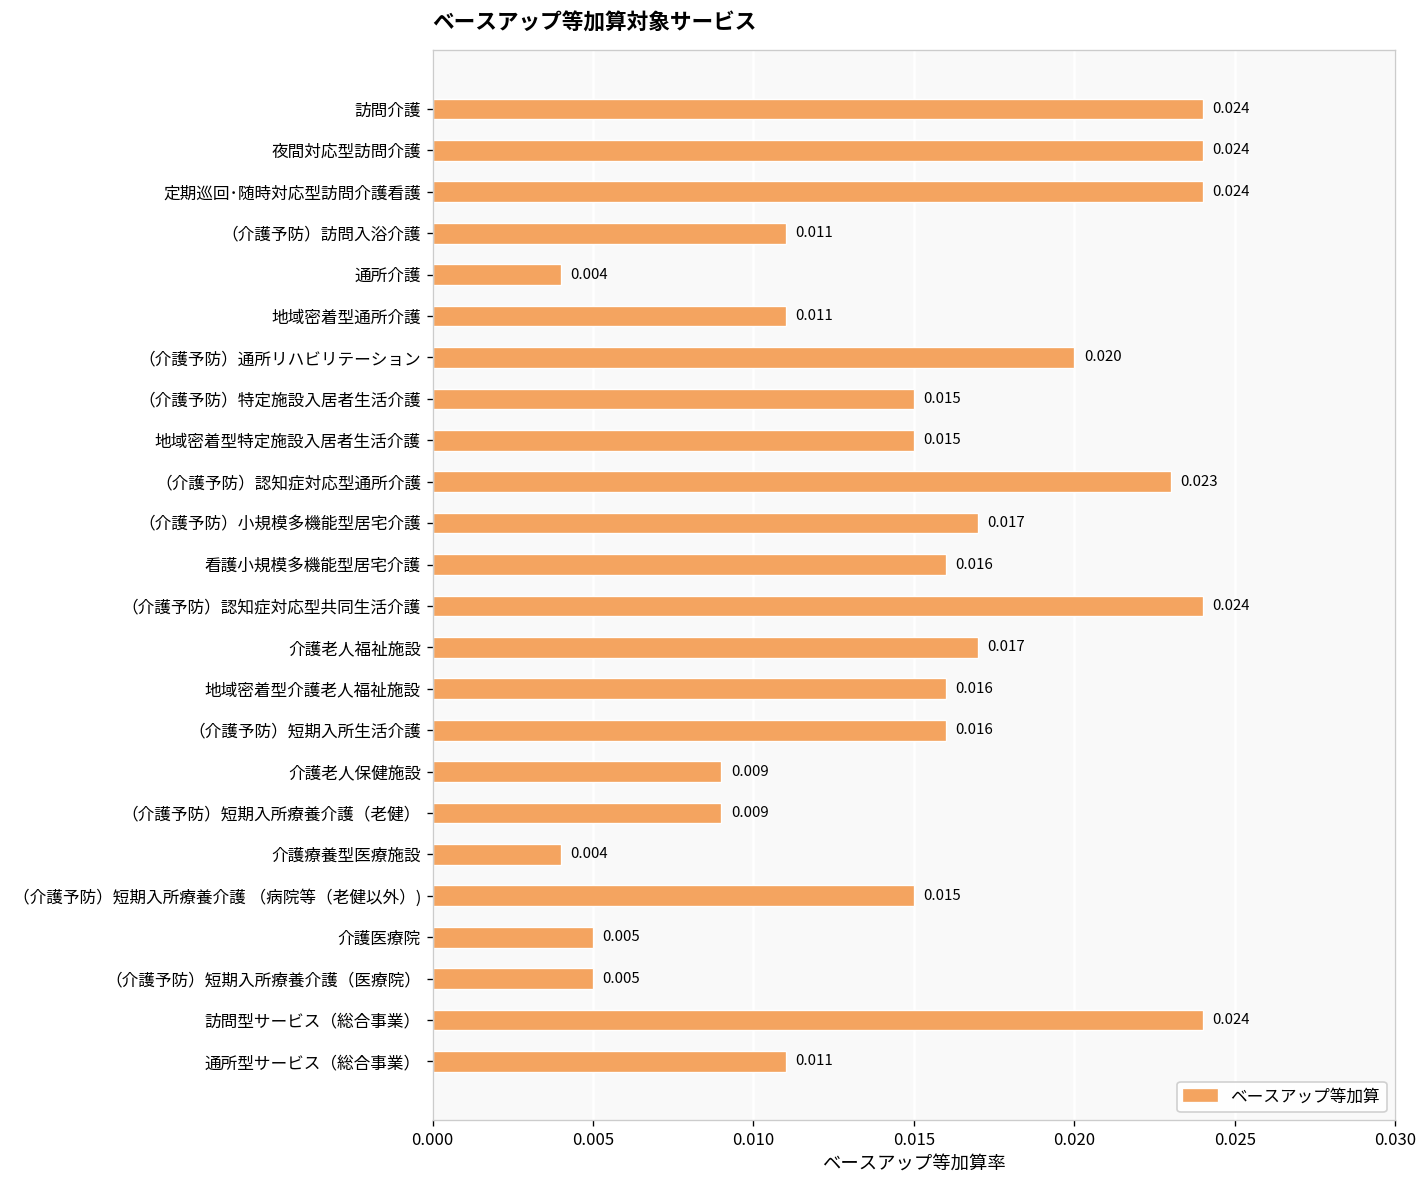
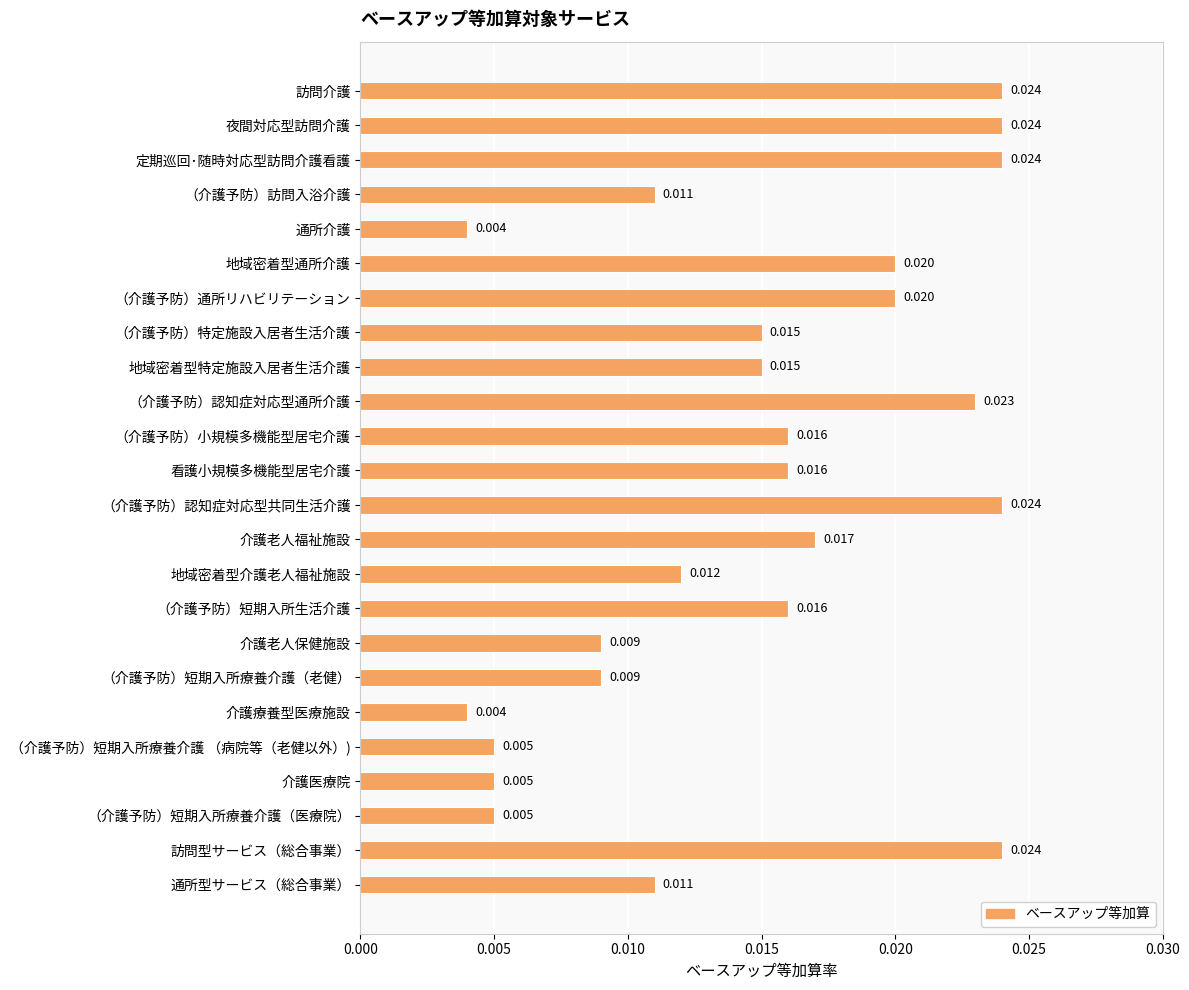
  {
    "訪問介護": 0.024,
    "夜間対応型訪問介護": 0.024,
    "定期巡回･随時対応型訪問介護看護": 0.024,
    "（介護予防）訪問入浴介護": 0.011,
    "通所介護": 0.004,
-   "地域密着型通所介護": 0.011,
+   "地域密着型通所介護": 0.020,
    "（介護予防）通所リハビリテーション": 0.020,
    "（介護予防）特定施設入居者生活介護": 0.015,
    "地域密着型特定施設入居者生活介護": 0.015,
    "（介護予防）認知症対応型通所介護": 0.023,
-   "（介護予防）小規模多機能型居宅介護": 0.017,
+   "（介護予防）小規模多機能型居宅介護": 0.016,
    "看護小規模多機能型居宅介護": 0.016,
    "（介護予防）認知症対応型共同生活介護": 0.024,
    "介護老人福祉施設": 0.017,
-   "地域密着型介護老人福祉施設": 0.016,
+   "地域密着型介護老人福祉施設": 0.012,
    "（介護予防）短期入所生活介護": 0.016,
    "介護老人保健施設": 0.009,
    "（介護予防）短期入所療養介護（老健）": 0.009,
    "介護療養型医療施設": 0.004,
-   "（介護予防）短期入所療養介護 （病院等（老健以外）)": 0.015,
+   "（介護予防）短期入所療養介護 （病院等（老健以外）)": 0.005,
    "介護医療院": 0.005,
    "（介護予防）短期入所療養介護（医療院）": 0.005,
    "訪問型サービス（総合事業）": 0.024,
    "通所型サービス（総合事業）": 0.011
  }
